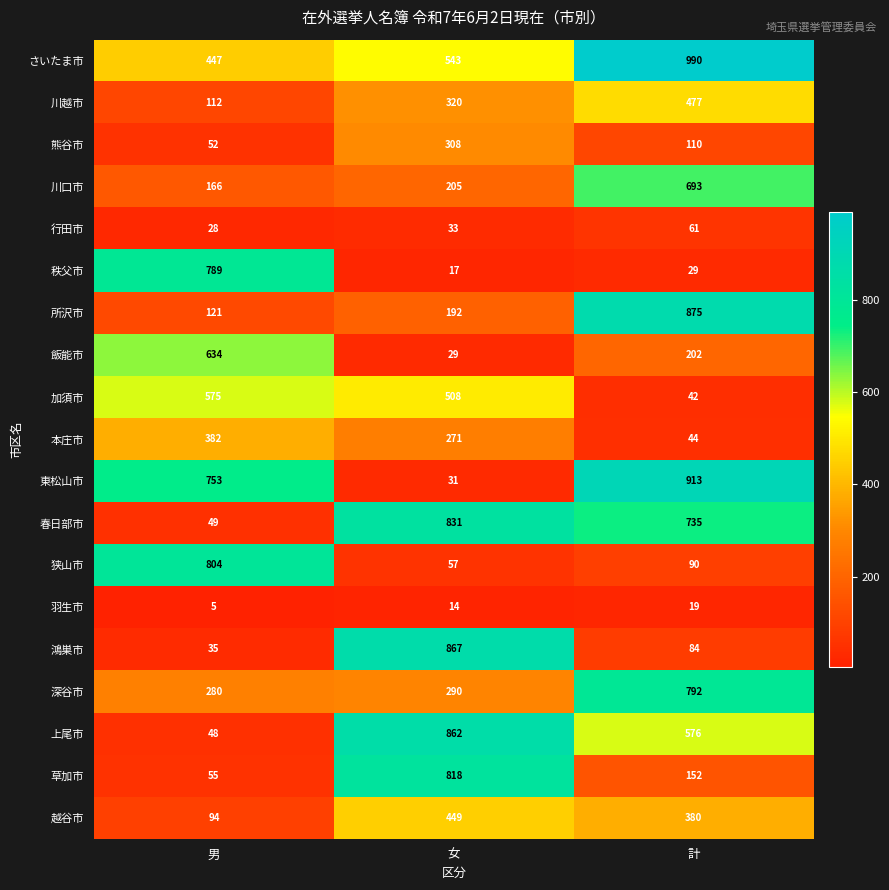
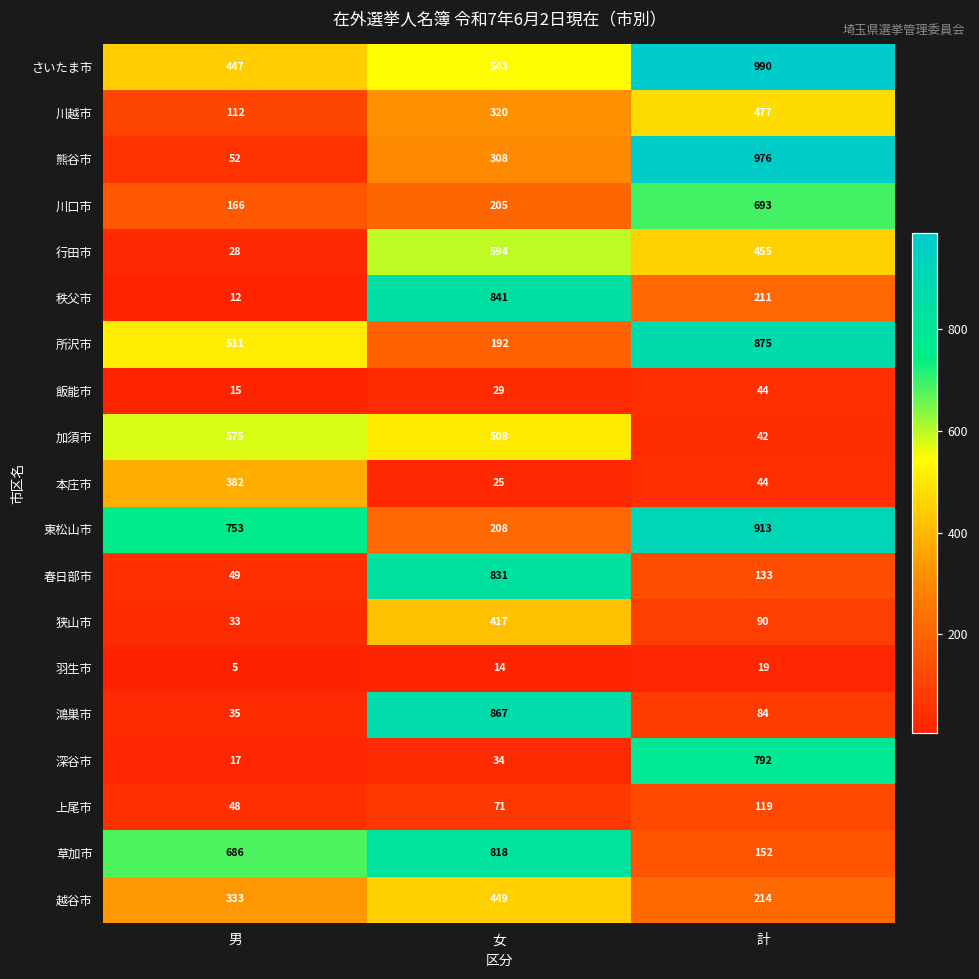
  {
    "さいたま市": {
      "男": 447,
      "女": 543,
      "計": 990
    },
    "川越市": {
      "男": 112,
      "女": 320,
      "計": 477
    },
    "熊谷市": {
      "男": 52,
      "女": 308,
-     "計": 110
+     "計": 976
    },
    "川口市": {
      "男": 166,
      "女": 205,
      "計": 693
    },
    "行田市": {
      "男": 28,
-     "女": 33,
-     "計": 61
+     "女": 594,
+     "計": 455
    },
    "秩父市": {
-     "男": 789,
-     "女": 17,
-     "計": 29
+     "男": 12,
+     "女": 841,
+     "計": 211
    },
    "所沢市": {
-     "男": 121,
+     "男": 511,
      "女": 192,
      "計": 875
    },
    "飯能市": {
-     "男": 634,
+     "男": 15,
      "女": 29,
-     "計": 202
+     "計": 44
    },
    "加須市": {
      "男": 575,
      "女": 508,
      "計": 42
    },
    "本庄市": {
      "男": 382,
-     "女": 271,
+     "女": 25,
      "計": 44
    },
    "東松山市": {
      "男": 753,
-     "女": 31,
+     "女": 208,
      "計": 913
    },
    "春日部市": {
      "男": 49,
      "女": 831,
-     "計": 735
+     "計": 133
    },
    "狭山市": {
-     "男": 804,
-     "女": 57,
+     "男": 33,
+     "女": 417,
      "計": 90
    },
    "羽生市": {
      "男": 5,
      "女": 14,
      "計": 19
    },
    "鴻巣市": {
      "男": 35,
      "女": 867,
      "計": 84
    },
    "深谷市": {
-     "男": 280,
-     "女": 290,
+     "男": 17,
+     "女": 34,
      "計": 792
    },
    "上尾市": {
      "男": 48,
-     "女": 862,
-     "計": 576
+     "女": 71,
+     "計": 119
    },
    "草加市": {
-     "男": 55,
+     "男": 686,
      "女": 818,
      "計": 152
    },
    "越谷市": {
-     "男": 94,
+     "男": 333,
      "女": 449,
-     "計": 380
+     "計": 214
    }
  }
